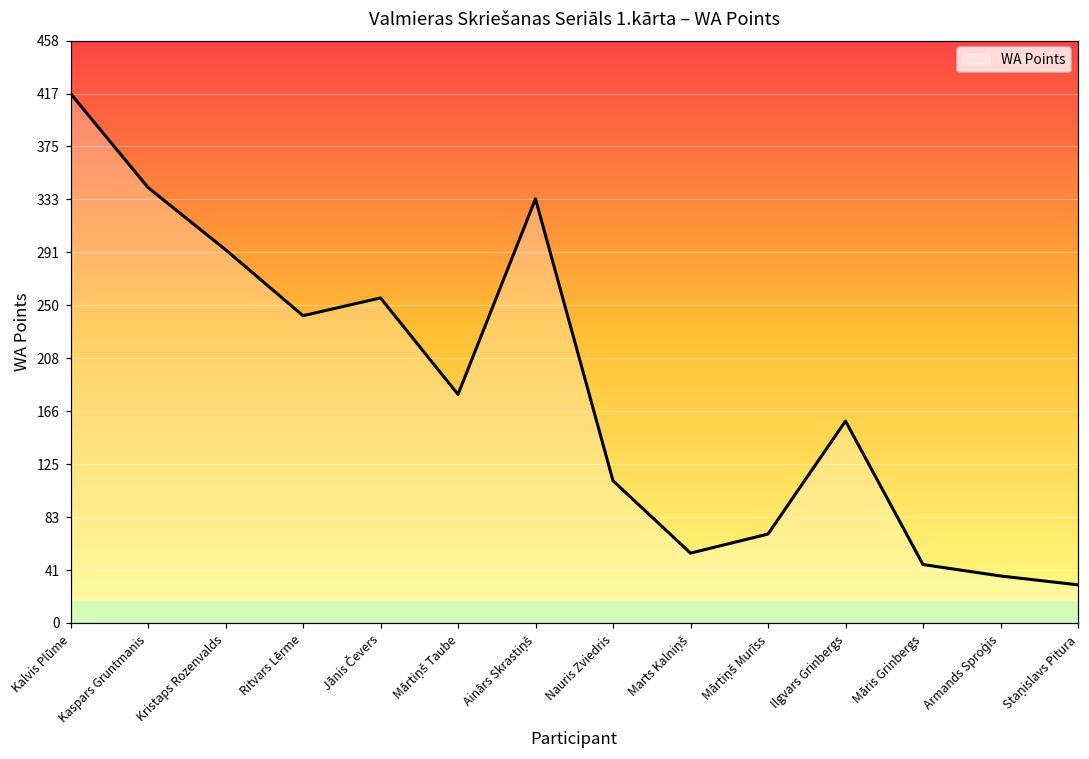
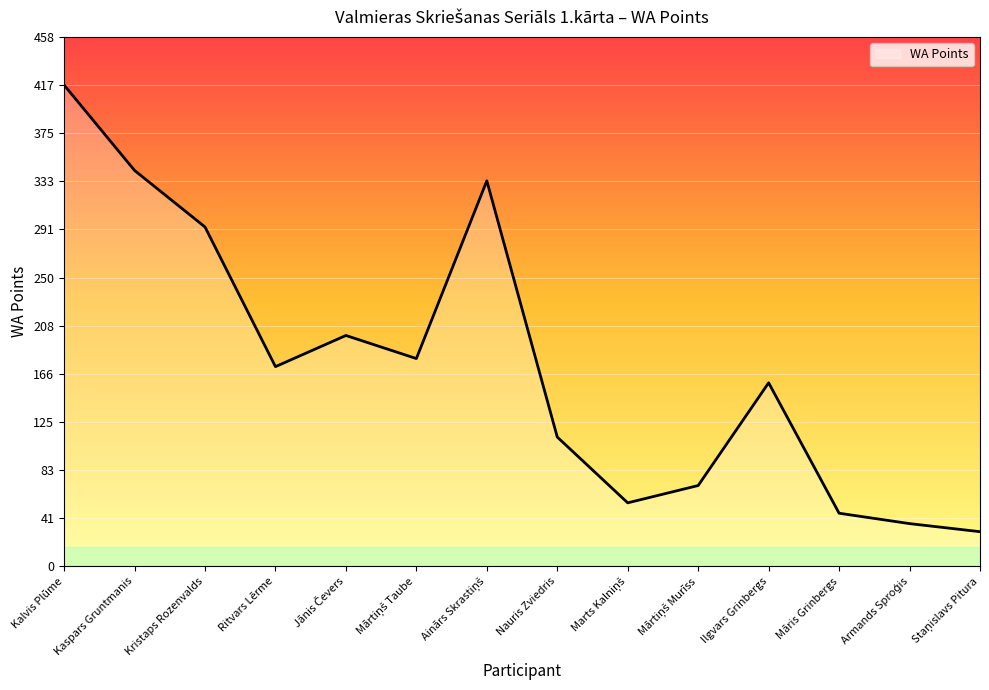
  {
    "Kalvis Plūme": 417,
    "Kaspars Gruntmanis": 343,
    "Kristaps Rozenvalds": 294,
-   "Ritvars Lērme": 242,
-   "Jānis Čevers": 256,
+   "Ritvars Lērme": 173,
+   "Jānis Čevers": 200,
    "Mārtiņš Taube": 180,
    "Ainārs Skrastiņš": 334,
    "Nauris Zviedris": 112,
    "Marts Kalniņš": 55,
    "Mārtiņš Murīss": 70,
    "Ilgvars Grinbergs": 159,
    "Māris Grinbergs": 46,
    "Armands Sproģis": 37,
    "Staņislavs Pitura": 30
  }
